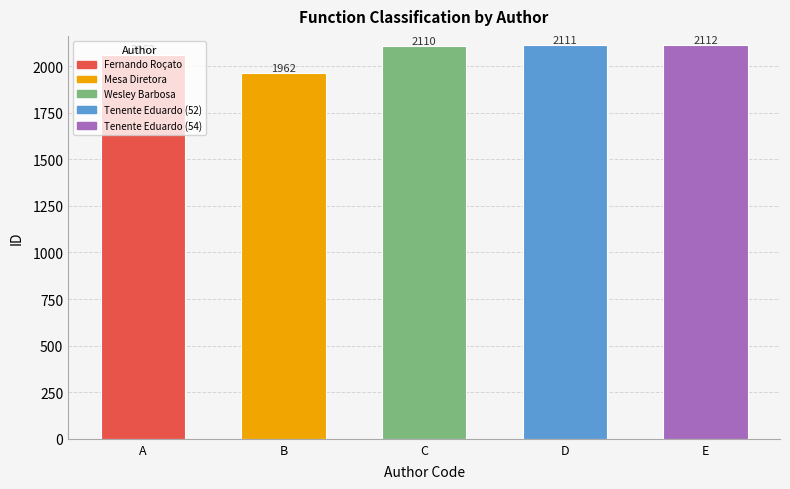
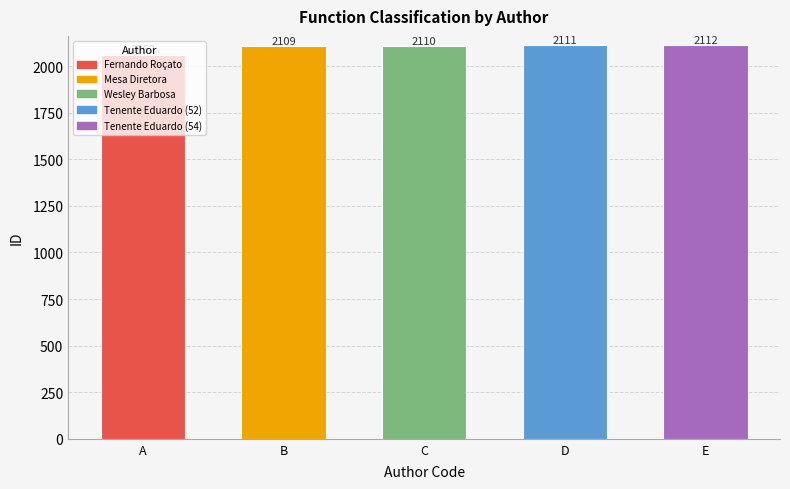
  {
-   "B": 1962,
+   "B": 2109,
    "C": 2110,
    "D": 2111,
    "E": 2112
  }
